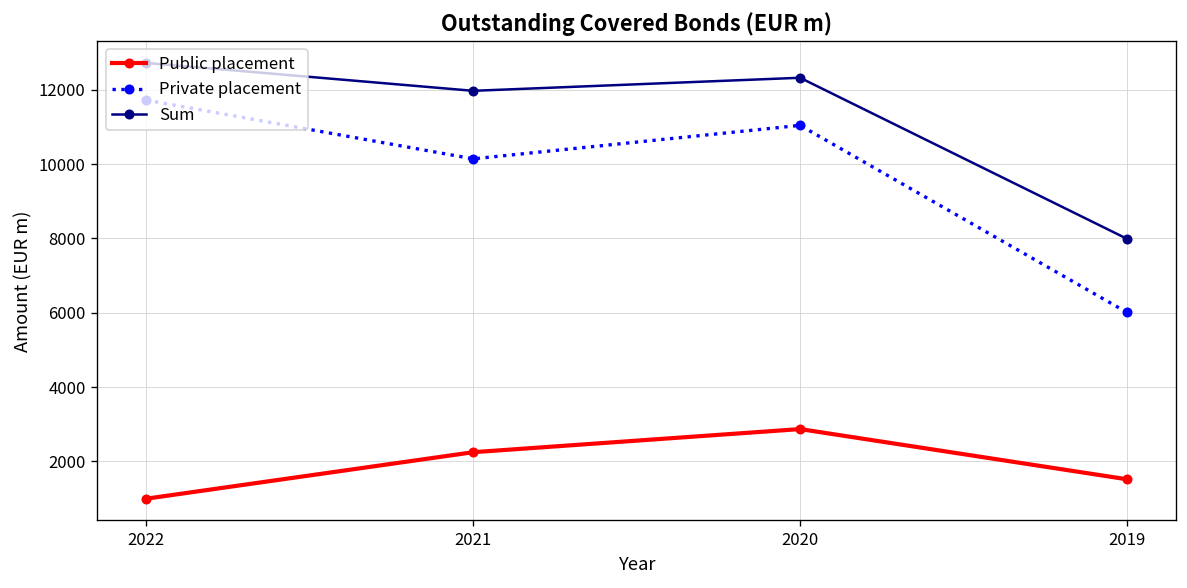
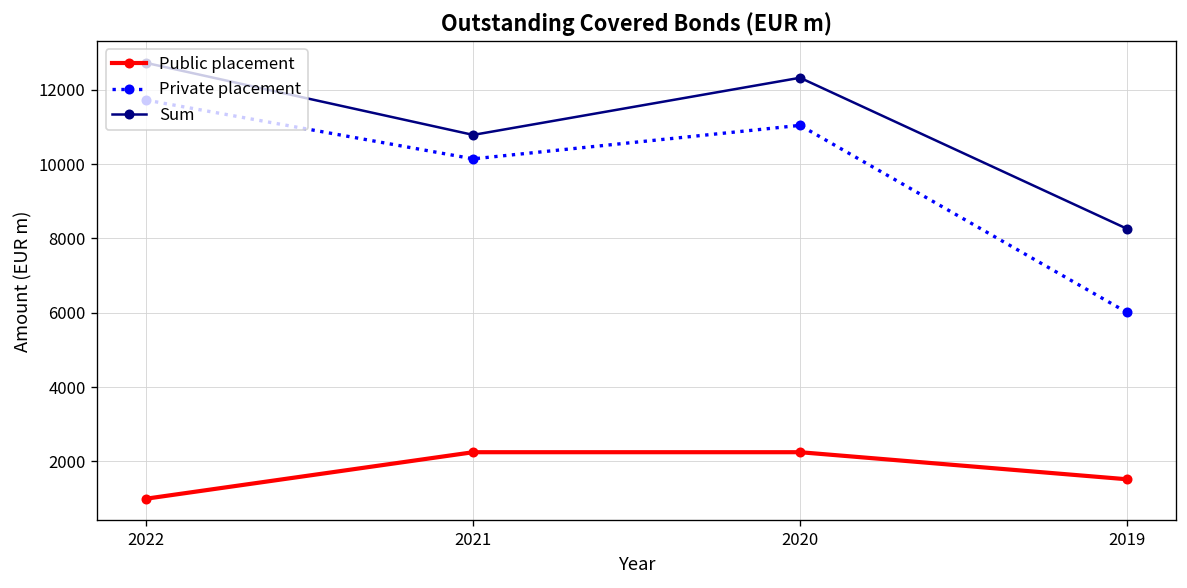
  {
    "Public placement": {
      "2022": 1000,
      "2021": 2300,
-     "2020": 2900,
+     "2020": 2300,
      "2019": 1500
    },
    "Private placement": {
      "2021": 10100,
      "2020": 11000,
      "2019": 6000
    },
    "Sum": {
-     "2021": 12000,
+     "2021": 10800,
      "2020": 12300,
-     "2019": 8000
+     "2019": 8300
    }
  }
